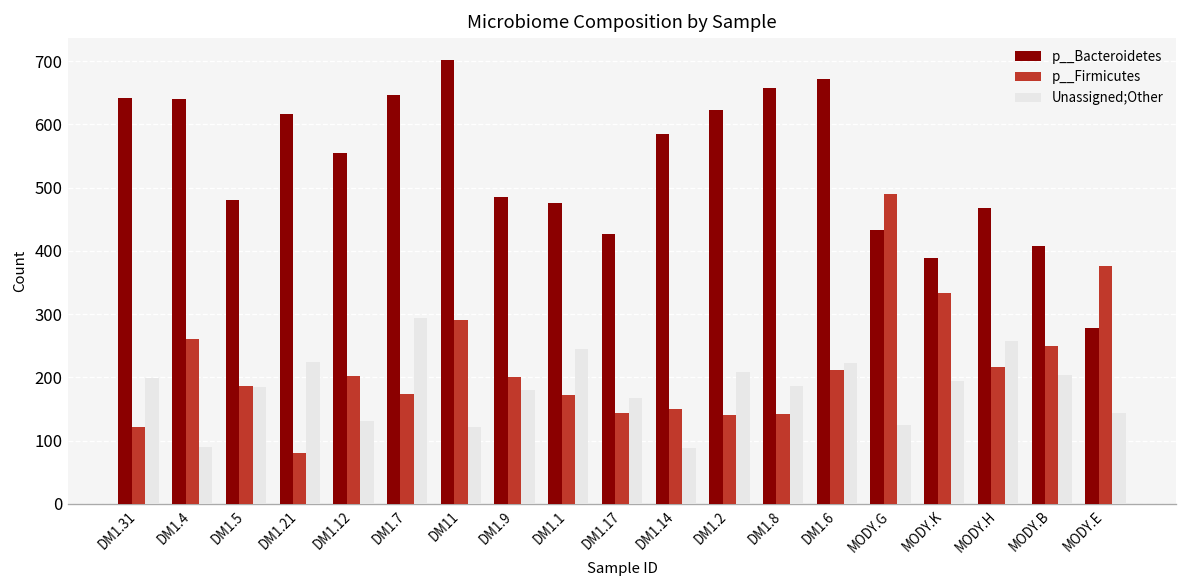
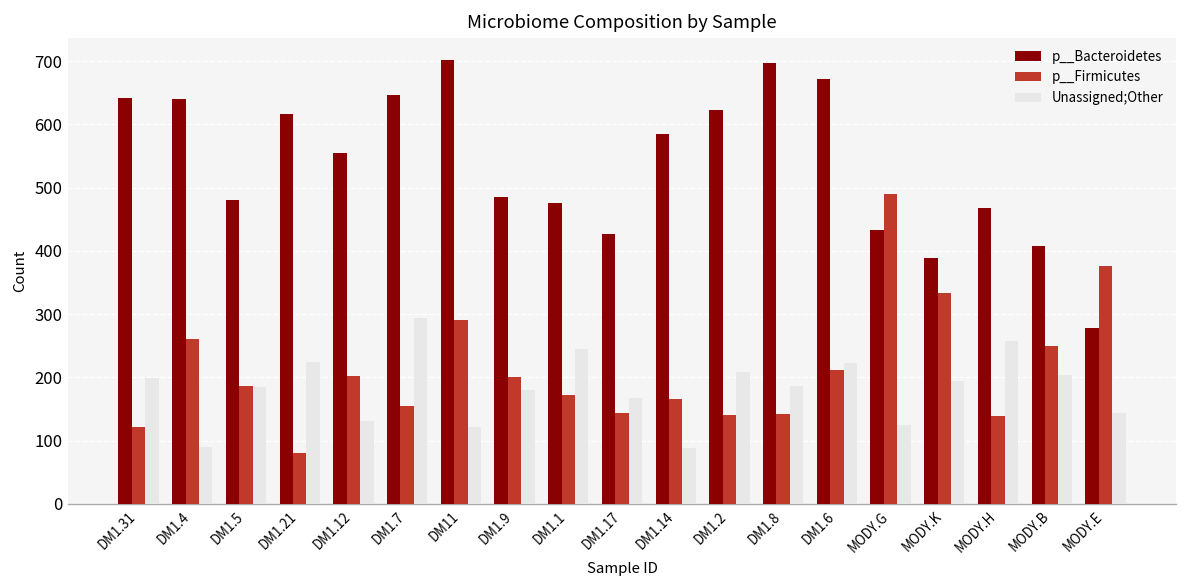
  {
    "p__Bacteroidetes": {
      "DM1.31": 640,
      "DM1.4": 640,
      "DM1.5": 480,
      "DM1.21": 620,
      "DM1.12": 550,
      "DM1.7": 650,
      "DM11": 700,
      "DM1.9": 490,
      "DM1.1": 480,
      "DM1.17": 430,
      "DM1.14": 580,
      "DM1.2": 620,
-     "DM1.8": 660,
+     "DM1.8": 700,
      "DM1.6": 670,
      "MODY.G": 430,
      "MODY.K": 390,
      "MODY.H": 470,
      "MODY.B": 410,
      "MODY.E": 280
    },
    "p__Firmicutes": {
      "DM1.31": 120,
      "DM1.4": 260,
      "DM1.5": 190,
      "DM1.21": 80,
      "DM1.12": 200,
-     "DM1.7": 170,
+     "DM1.7": 160,
      "DM11": 290,
      "DM1.9": 200,
      "DM1.1": 170,
      "DM1.17": 140,
-     "DM1.14": 150,
+     "DM1.14": 170,
      "DM1.2": 140,
      "DM1.8": 140,
      "DM1.6": 210,
      "MODY.G": 490,
      "MODY.K": 330,
-     "MODY.H": 220,
+     "MODY.H": 140,
      "MODY.B": 250,
      "MODY.E": 380
    },
    "Unassigned;Other": {
      "DM1.31": 200,
      "DM1.4": 90,
      "DM1.5": 190,
      "DM1.21": 230,
      "DM1.12": 130,
      "DM1.7": 290,
      "DM11": 120,
      "DM1.9": 180,
      "DM1.1": 250,
      "DM1.17": 170,
      "DM1.14": 90,
      "DM1.2": 210,
      "DM1.8": 190,
      "DM1.6": 220,
      "MODY.G": 120,
      "MODY.K": 200,
      "MODY.H": 260,
      "MODY.B": 200,
      "MODY.E": 140
    }
  }
